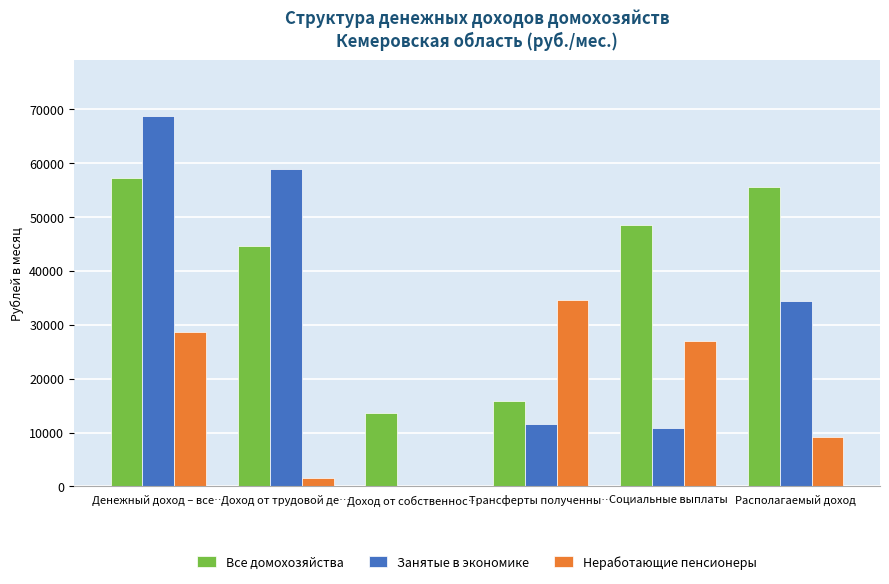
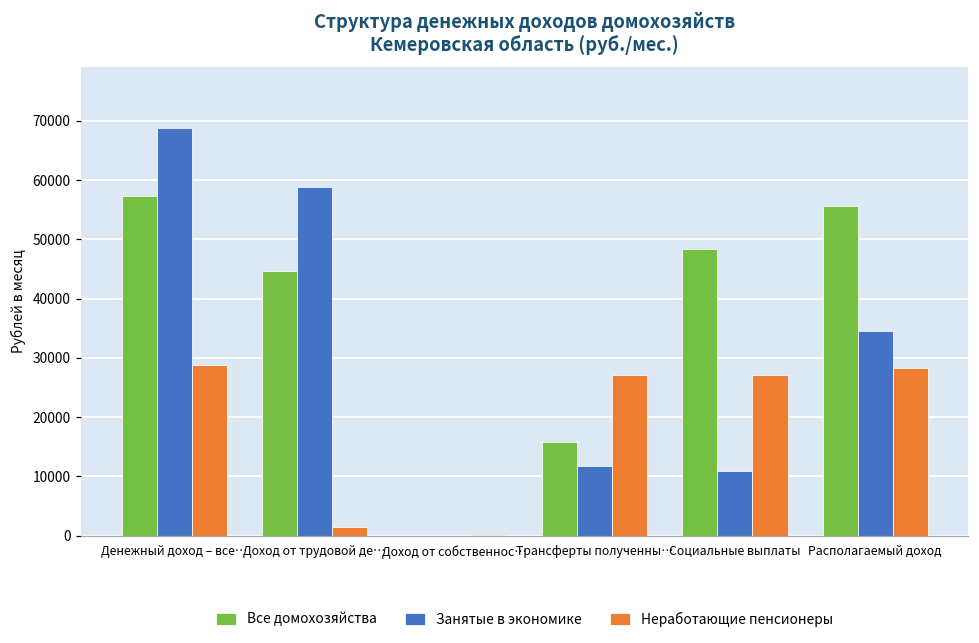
  {
    "Все домохозяйства": {
      "Денежный доход – все…": 57000,
      "Доход от трудовой де…": 45000,
-     "Доход от собственнос…": 14000,
+     "Доход от собственнос…": 0,
      "Трансферты полученны…": 16000,
      "Социальные выплаты": 48000,
      "Располагаемый доход": 56000
    },
    "Занятые в экономике": {
      "Денежный доход – все…": 69000,
      "Доход от трудовой де…": 59000,
      "Трансферты полученны…": 12000,
      "Социальные выплаты": 11000,
      "Располагаемый доход": 34000
    },
    "Неработающие пенсионеры": {
      "Денежный доход – все…": 29000,
      "Доход от трудовой де…": 2000,
-     "Трансферты полученны…": 35000,
+     "Трансферты полученны…": 27000,
      "Социальные выплаты": 27000,
-     "Располагаемый доход": 9000
+     "Располагаемый доход": 28000
    }
  }
